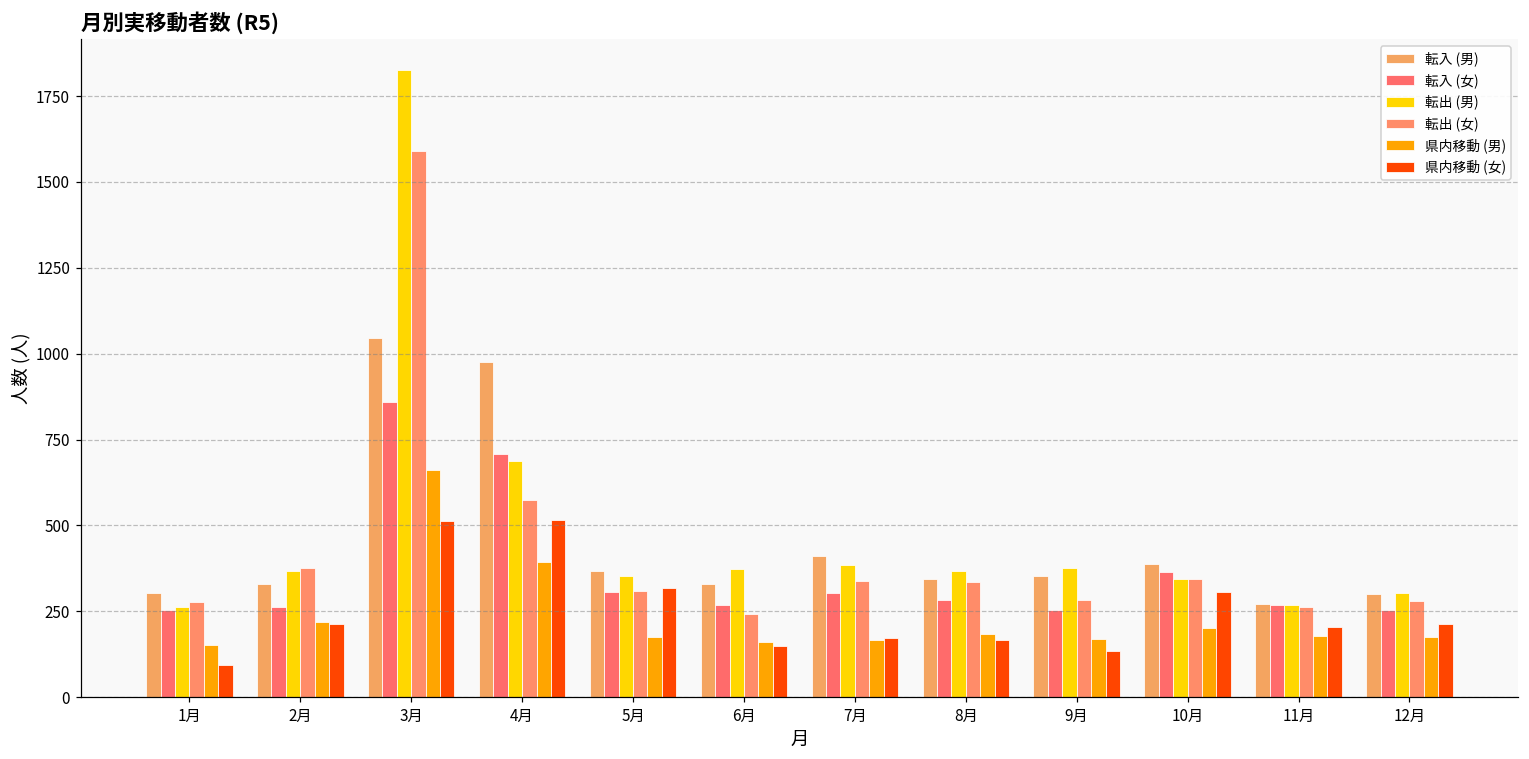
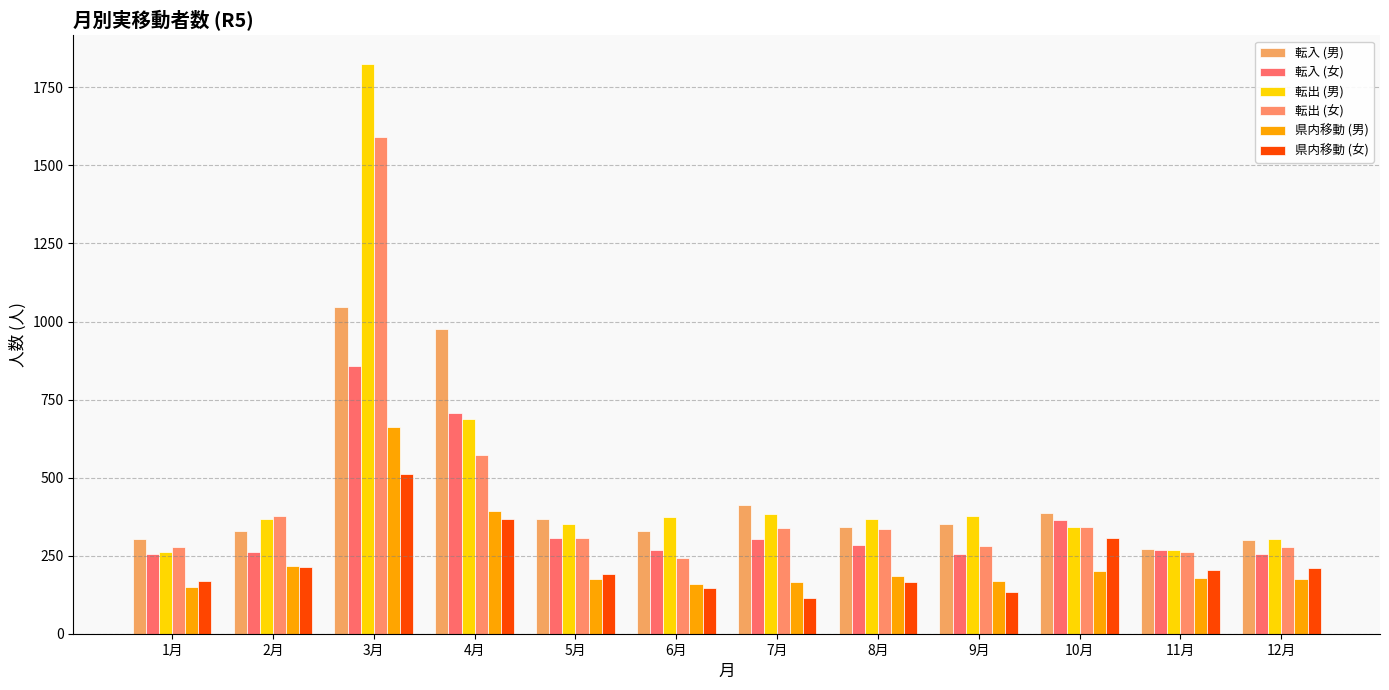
  {
    "県内移動 (女)": {
-     "1月": 90,
+     "1月": 170,
      "2月": 210,
      "3月": 510,
-     "4月": 520,
-     "5月": 320,
+     "4月": 370,
+     "5月": 190,
      "6月": 150,
-     "7月": 170,
+     "7月": 110,
      "8月": 170,
      "9月": 130,
      "10月": 310,
      "11月": 200,
      "12月": 210
    }
  }
